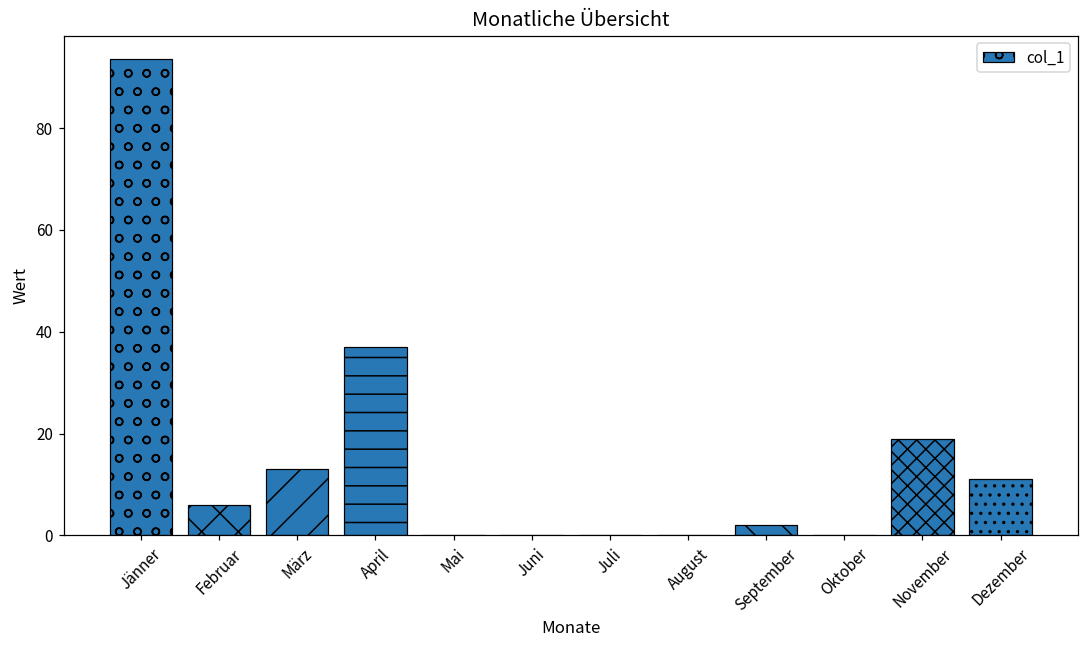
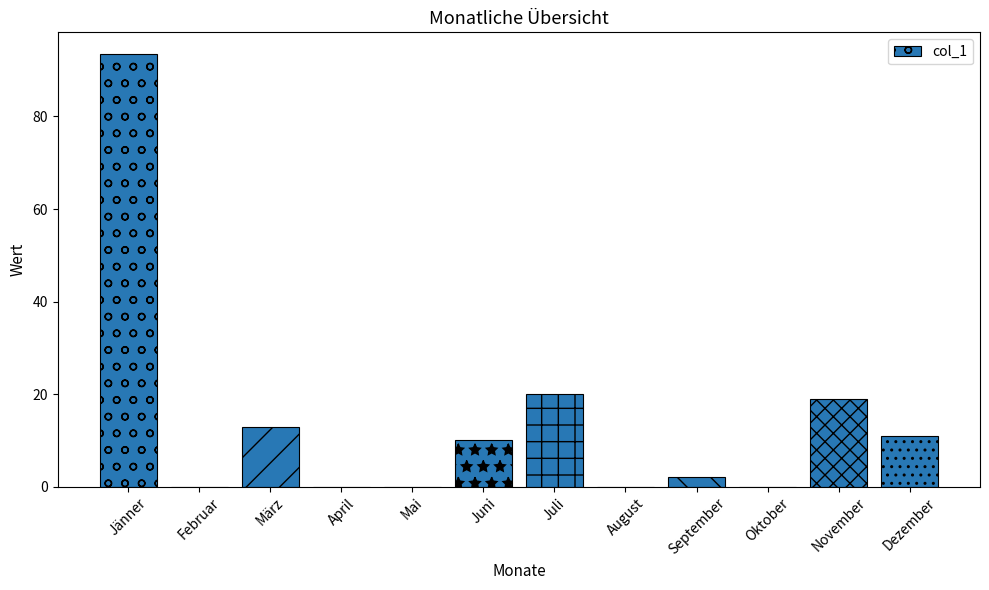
  {
    "Jänner": 94,
-   "Februar": 6,
+   "Februar": 0,
    "März": 13,
-   "April": 37,
+   "April": 0,
    "Mai": 0,
-   "Juni": 0,
-   "Juli": 0,
+   "Juni": 10,
+   "Juli": 20,
    "August": 0,
    "September": 2,
    "Oktober": 0,
    "November": 19,
    "Dezember": 11
  }
